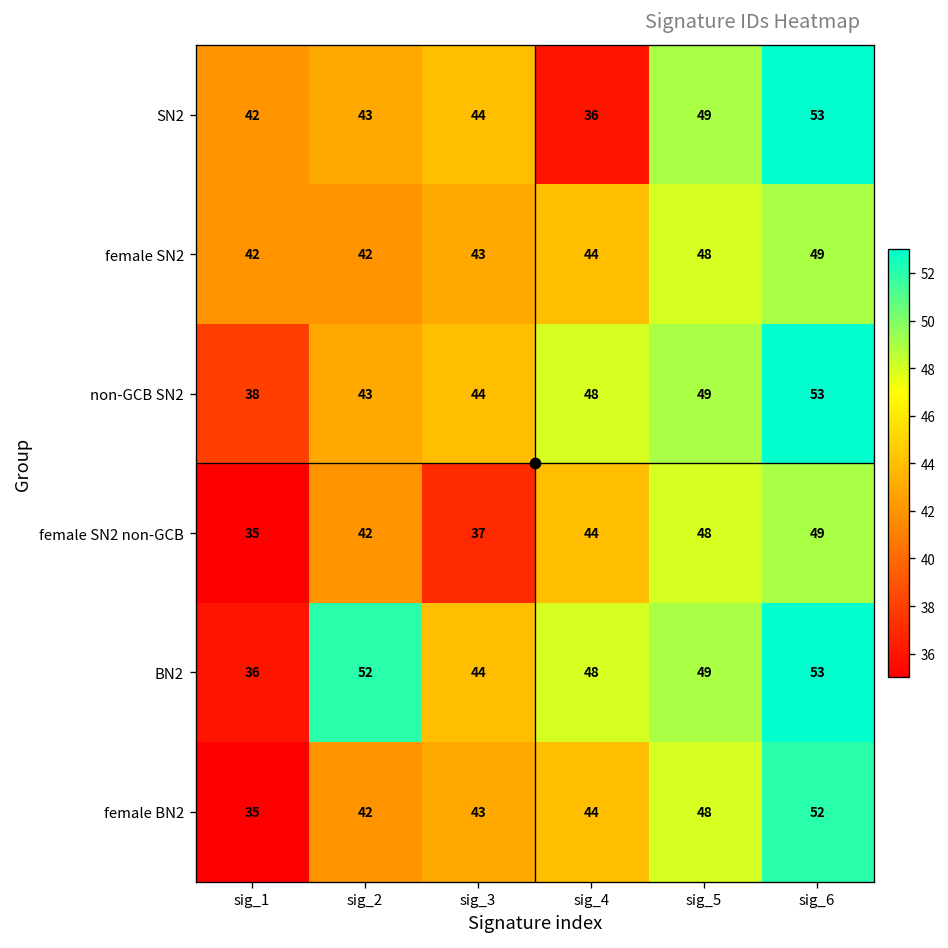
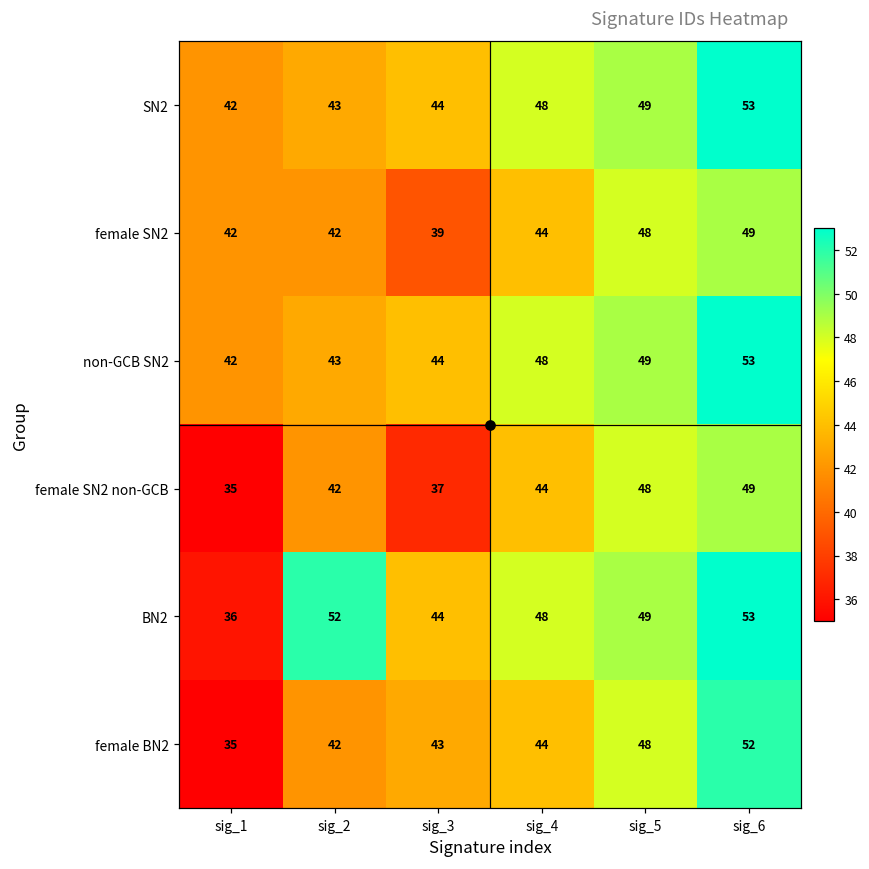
  {
    "SN2": {
      "sig_1": 42,
      "sig_2": 43,
      "sig_3": 44,
-     "sig_4": 36,
+     "sig_4": 48,
      "sig_5": 49,
      "sig_6": 53
    },
    "female SN2": {
      "sig_1": 42,
      "sig_2": 42,
-     "sig_3": 43,
+     "sig_3": 39,
      "sig_4": 44,
      "sig_5": 48,
      "sig_6": 49
    },
    "non-GCB SN2": {
-     "sig_1": 38,
+     "sig_1": 42,
      "sig_2": 43,
      "sig_3": 44,
      "sig_4": 48,
      "sig_5": 49,
      "sig_6": 53
    },
    "female SN2 non-GCB": {
      "sig_1": 35,
      "sig_2": 42,
      "sig_3": 37,
      "sig_4": 44,
      "sig_5": 48,
      "sig_6": 49
    },
    "BN2": {
      "sig_1": 36,
      "sig_2": 52,
      "sig_3": 44,
      "sig_4": 48,
      "sig_5": 49,
      "sig_6": 53
    },
    "female BN2": {
      "sig_1": 35,
      "sig_2": 42,
      "sig_3": 43,
      "sig_4": 44,
      "sig_5": 48,
      "sig_6": 52
    }
  }
